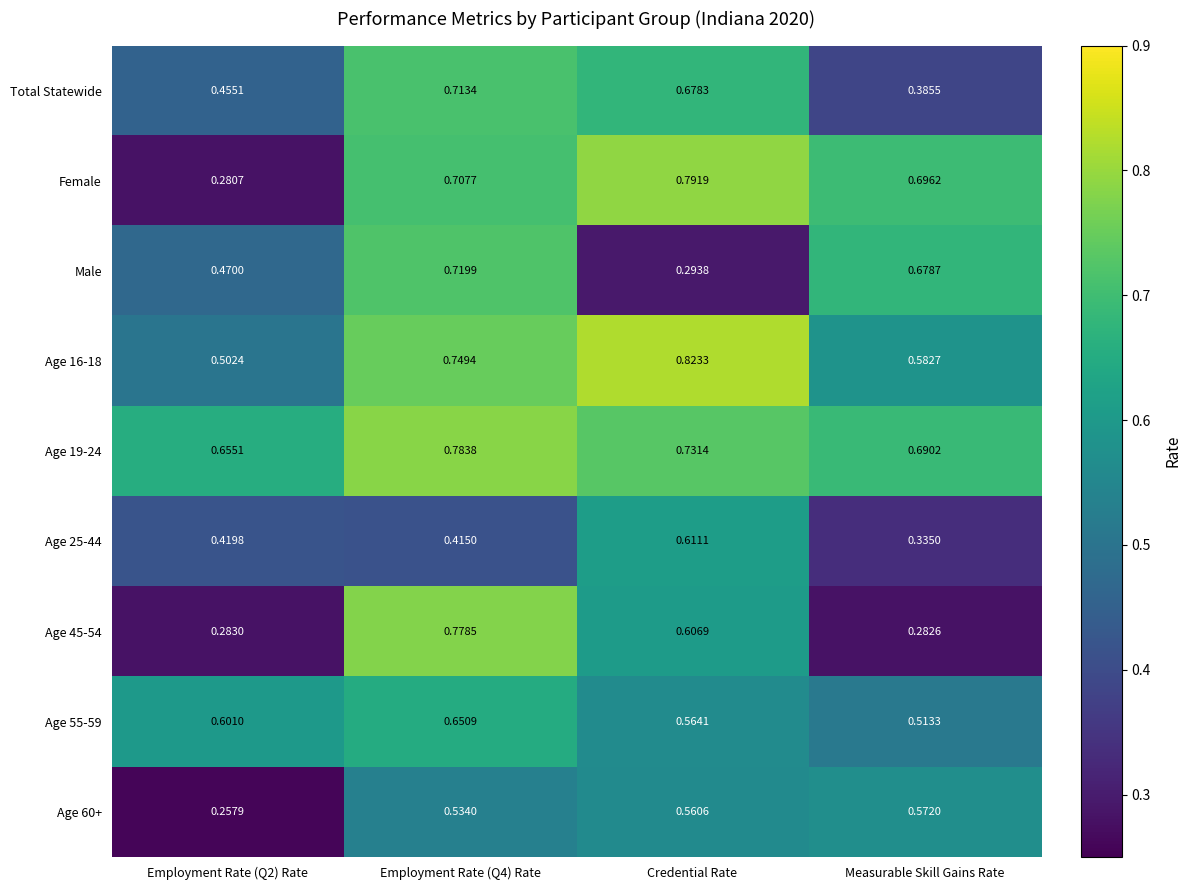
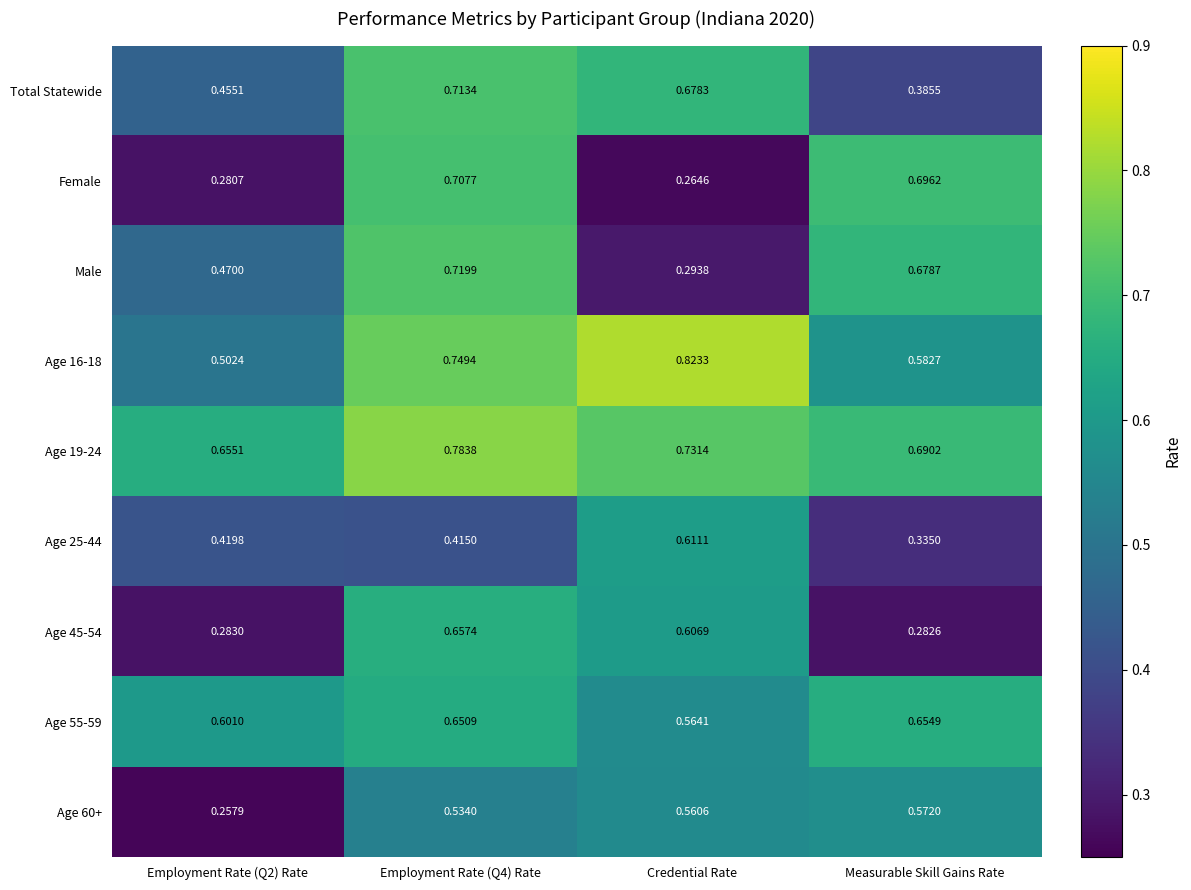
  {
    "Total Statewide": {
      "Employment Rate (Q2) Rate": 0.4551,
      "Employment Rate (Q4) Rate": 0.7134,
      "Credential Rate": 0.6783,
      "Measurable Skill Gains Rate": 0.3855
    },
    "Female": {
      "Employment Rate (Q2) Rate": 0.2807,
      "Employment Rate (Q4) Rate": 0.7077,
-     "Credential Rate": 0.7919,
+     "Credential Rate": 0.2646,
      "Measurable Skill Gains Rate": 0.6962
    },
    "Male": {
      "Employment Rate (Q2) Rate": 0.4700,
      "Employment Rate (Q4) Rate": 0.7199,
      "Credential Rate": 0.2938,
      "Measurable Skill Gains Rate": 0.6787
    },
    "Age 16-18": {
      "Employment Rate (Q2) Rate": 0.5024,
      "Employment Rate (Q4) Rate": 0.7494,
      "Credential Rate": 0.8233,
      "Measurable Skill Gains Rate": 0.5827
    },
    "Age 19-24": {
      "Employment Rate (Q2) Rate": 0.6551,
      "Employment Rate (Q4) Rate": 0.7838,
      "Credential Rate": 0.7314,
      "Measurable Skill Gains Rate": 0.6902
    },
    "Age 25-44": {
      "Employment Rate (Q2) Rate": 0.4198,
      "Employment Rate (Q4) Rate": 0.4150,
      "Credential Rate": 0.6111,
      "Measurable Skill Gains Rate": 0.3350
    },
    "Age 45-54": {
      "Employment Rate (Q2) Rate": 0.2830,
-     "Employment Rate (Q4) Rate": 0.7785,
+     "Employment Rate (Q4) Rate": 0.6574,
      "Credential Rate": 0.6069,
      "Measurable Skill Gains Rate": 0.2826
    },
    "Age 55-59": {
      "Employment Rate (Q2) Rate": 0.6010,
      "Employment Rate (Q4) Rate": 0.6509,
      "Credential Rate": 0.5641,
-     "Measurable Skill Gains Rate": 0.5133
+     "Measurable Skill Gains Rate": 0.6549
    },
    "Age 60+": {
      "Employment Rate (Q2) Rate": 0.2579,
      "Employment Rate (Q4) Rate": 0.5340,
      "Credential Rate": 0.5606,
      "Measurable Skill Gains Rate": 0.5720
    }
  }
